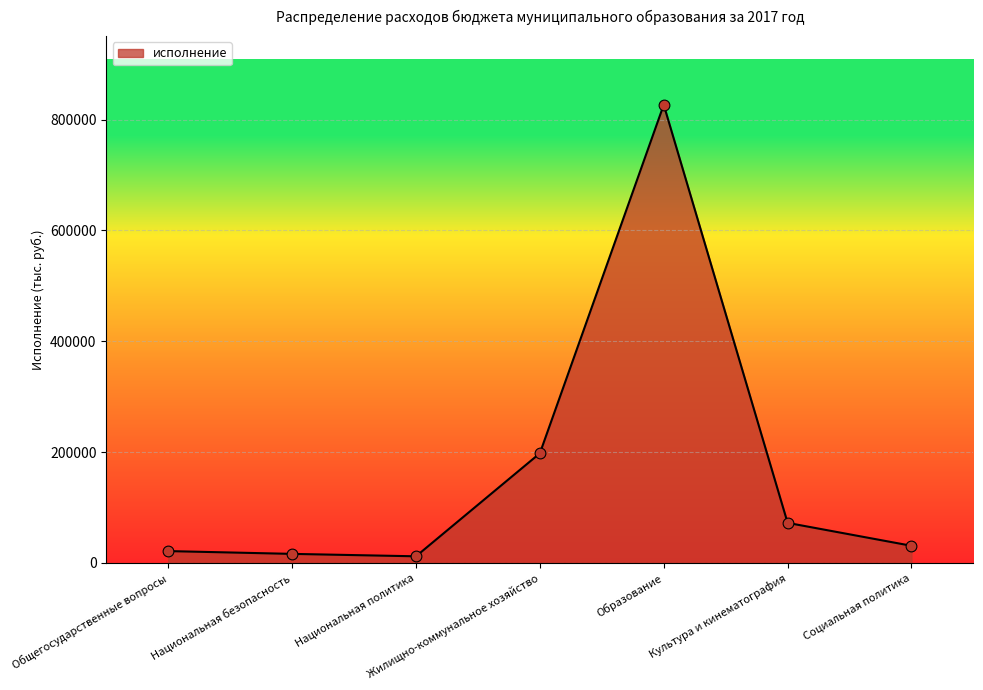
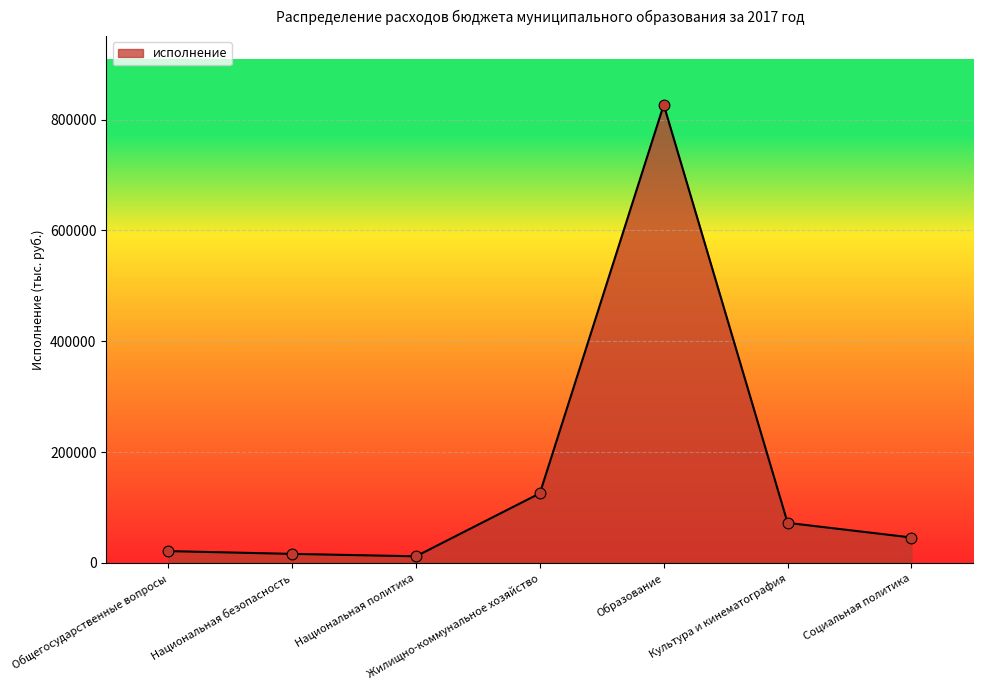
  {
    "Общегосударственные вопросы": 20000,
    "Национальная безопасность": 20000,
    "Национальная политика": 10000,
-   "Жилищно-коммунальное хозяйство": 200000,
+   "Жилищно-коммунальное хозяйство": 130000,
    "Образование": 830000,
    "Культура и кинематография": 70000,
-   "Социальная политика": 30000
+   "Социальная политика": 50000
  }
